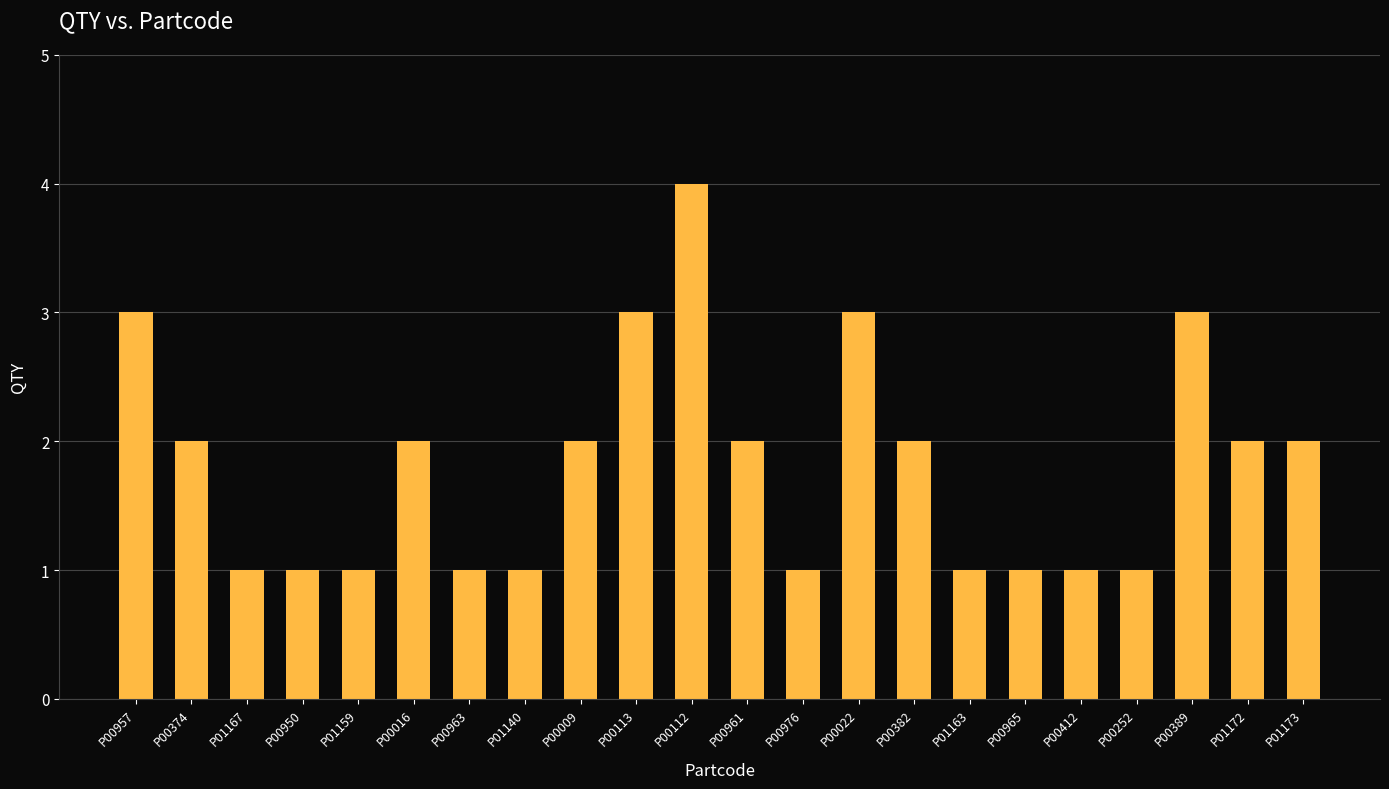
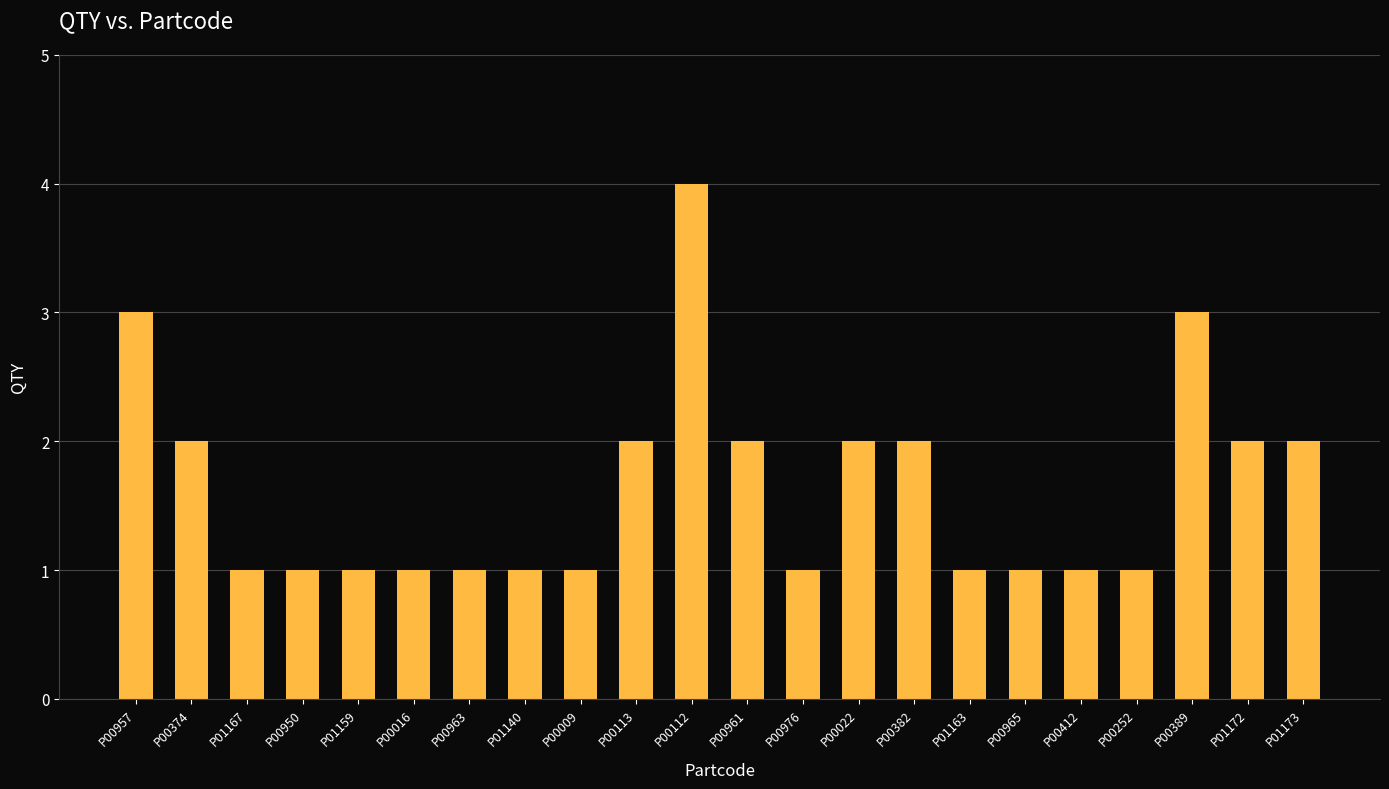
  {
    "P00957": 3,
    "P00374": 2,
    "P01167": 1,
    "P00950": 1,
    "P01159": 1,
-   "P00016": 2,
+   "P00016": 1,
    "P00963": 1,
    "P01140": 1,
-   "P00009": 2,
-   "P00113": 3,
+   "P00009": 1,
+   "P00113": 2,
    "P00112": 4,
    "P00961": 2,
    "P00976": 1,
-   "P00022": 3,
+   "P00022": 2,
    "P00382": 2,
    "P01163": 1,
    "P00965": 1,
    "P00412": 1,
    "P00252": 1,
    "P00389": 3,
    "P01172": 2,
    "P01173": 2
  }
